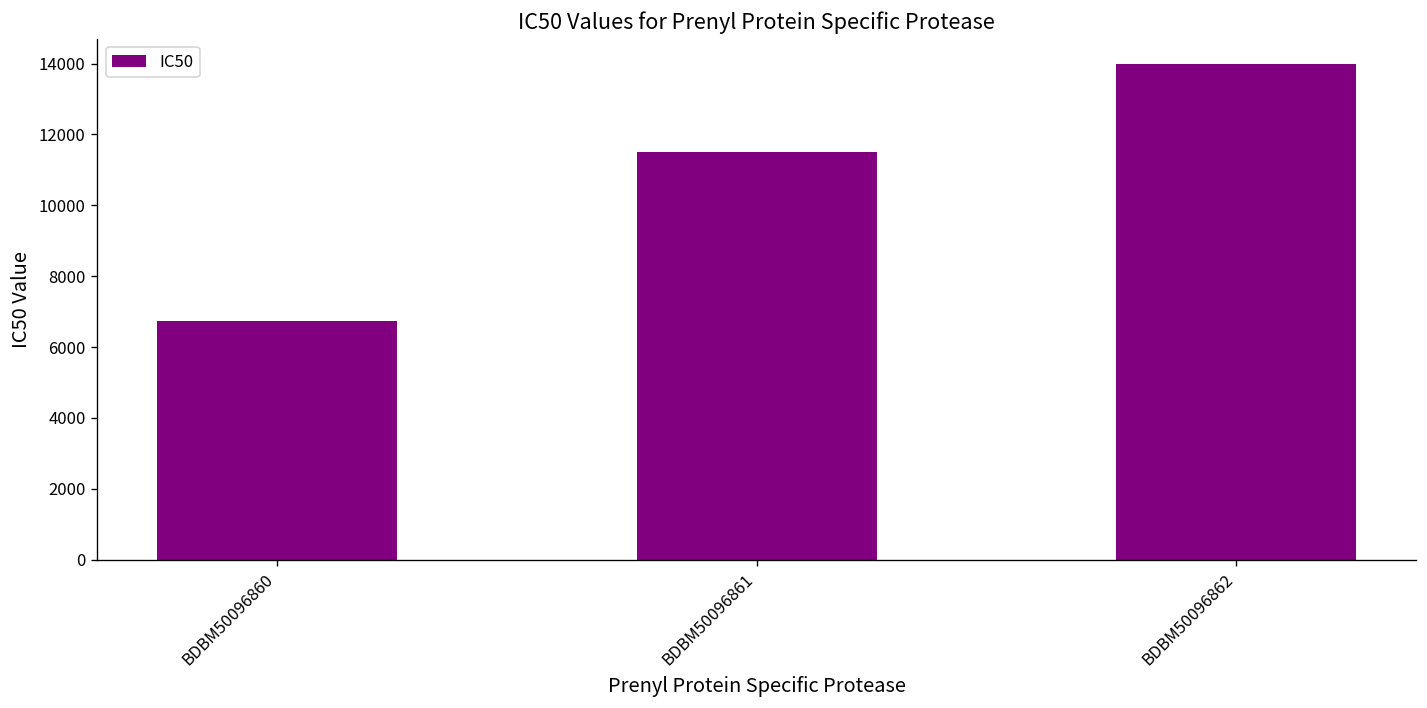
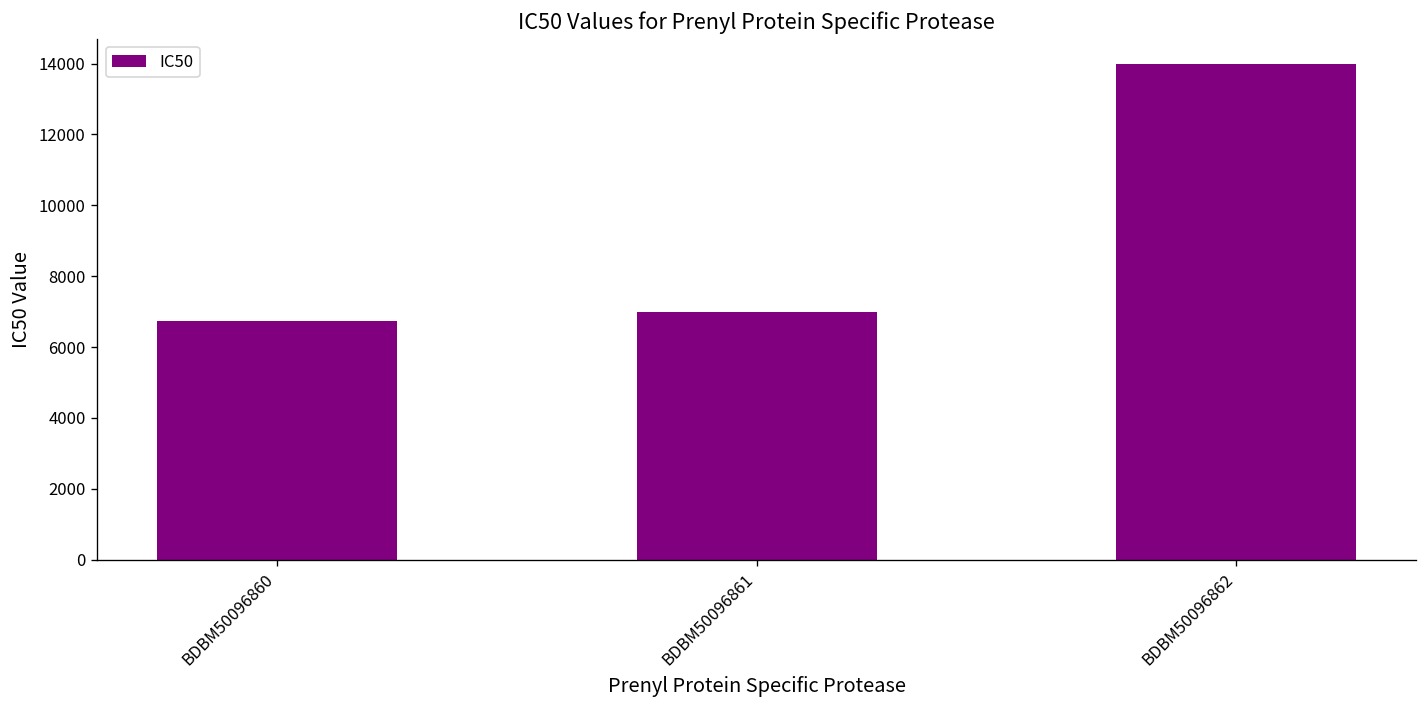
  {
    "BDBM50096860": 6700,
-   "BDBM50096861": 11500,
+   "BDBM50096861": 7000,
    "BDBM50096862": 14000
  }
